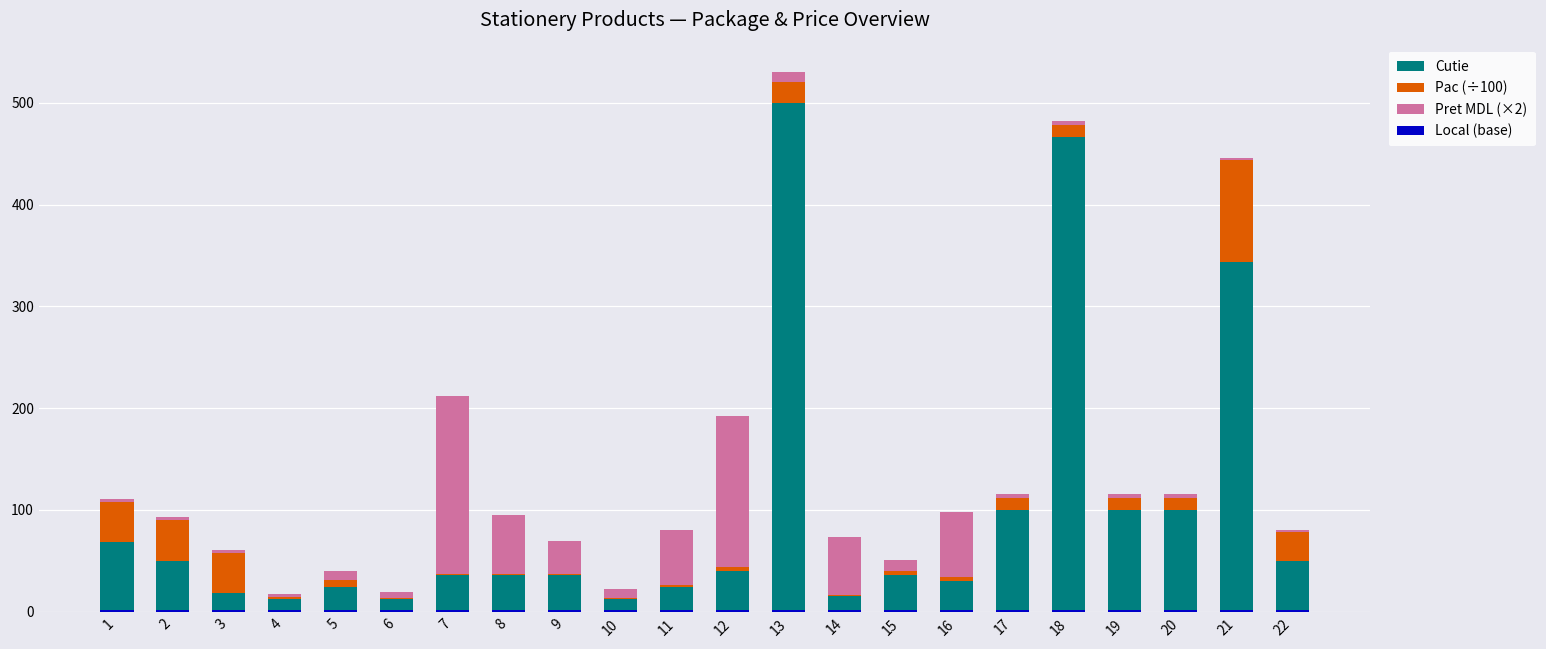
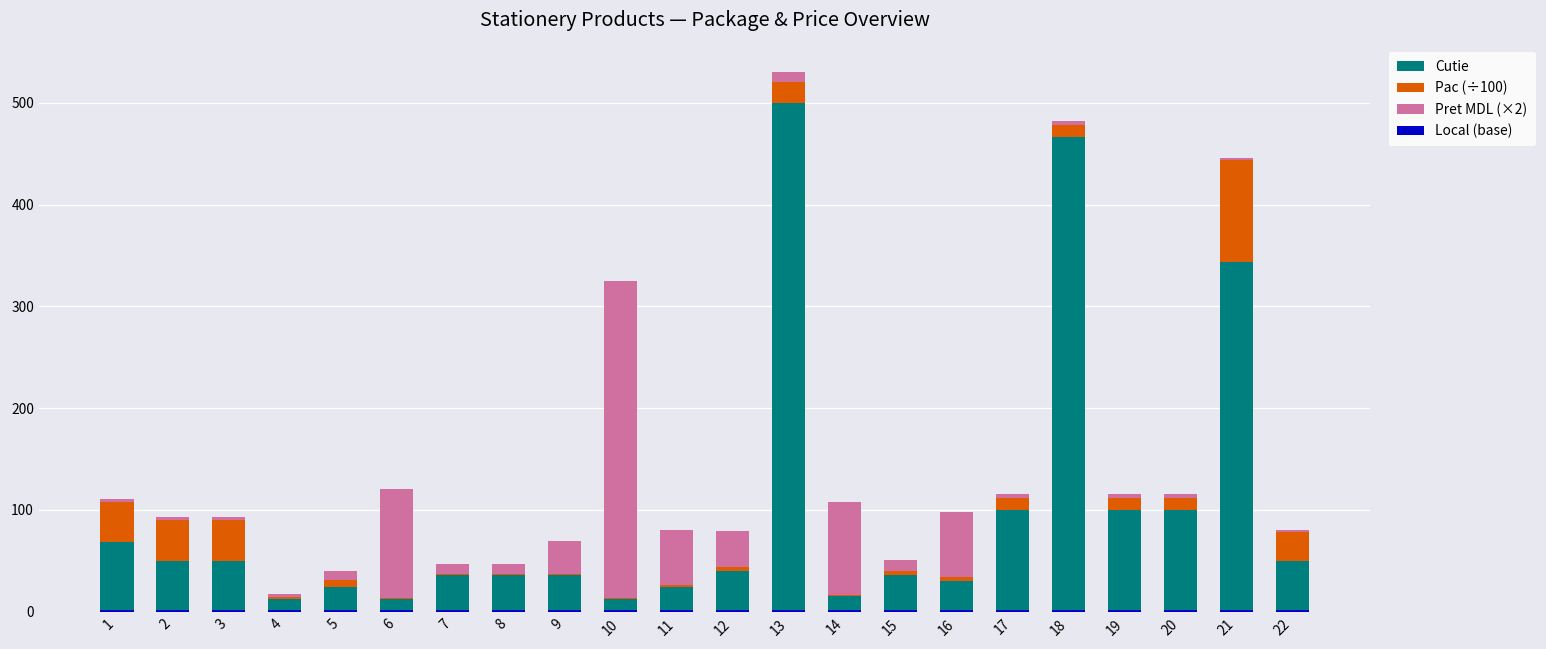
  {
    "Cutie": {
      "1": 70,
      "2": 50,
-     "3": 20,
+     "3": 50,
      "4": 10,
      "5": 20,
      "6": 10,
      "7": 40,
      "8": 40,
      "9": 40,
      "10": 10,
      "11": 20,
      "12": 40,
      "13": 500,
      "14": 20,
      "15": 40,
      "16": 30,
      "17": 100,
      "18": 470,
      "19": 100,
      "20": 100,
      "21": 340,
      "22": 50
    },
    "Pac (÷100)": {
      "1": 40,
      "2": 40,
      "3": 40,
      "5": 10,
      "12": 0,
      "13": 20,
      "15": 0,
      "16": 0,
      "17": 10,
      "18": 10,
      "19": 10,
      "20": 10,
      "21": 100,
      "22": 30
    },
    "Pret MDL (×2)": {
      "1": 0,
      "2": 0,
      "3": 0,
      "4": 0,
      "5": 10,
-     "6": 10,
-     "7": 170,
-     "8": 60,
+     "6": 110,
+     "7": 10,
+     "8": 10,
      "9": 30,
-     "10": 10,
+     "10": 310,
      "11": 50,
-     "12": 150,
+     "12": 40,
      "13": 10,
-     "14": 60,
+     "14": 90,
      "15": 10,
      "16": 60,
      "17": 0,
      "18": 0,
      "19": 0,
      "20": 0
    }
  }
